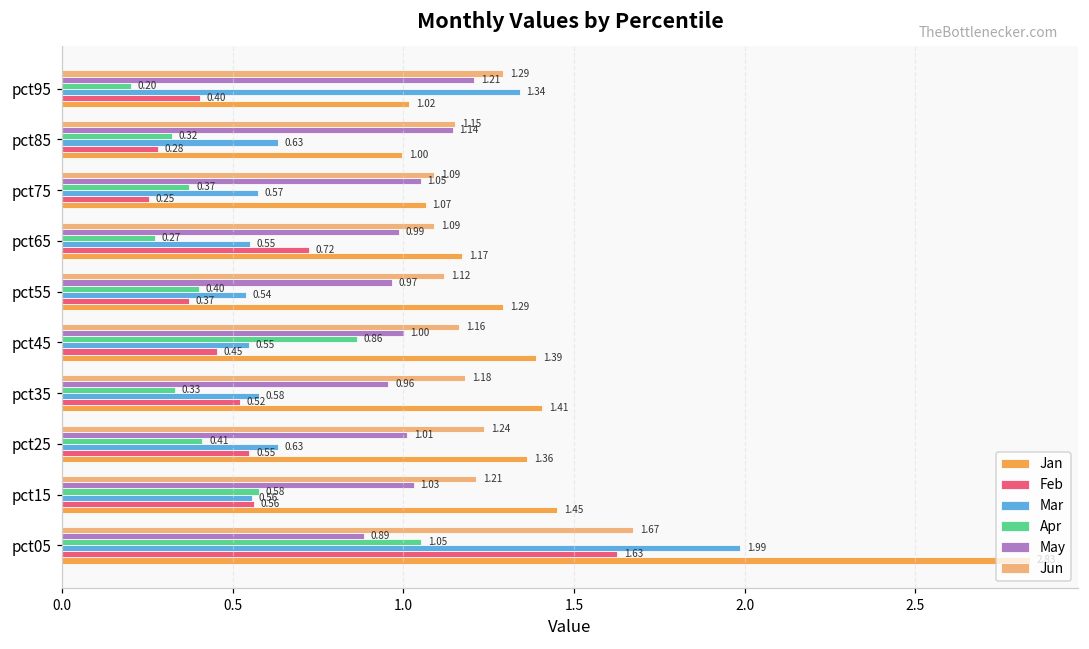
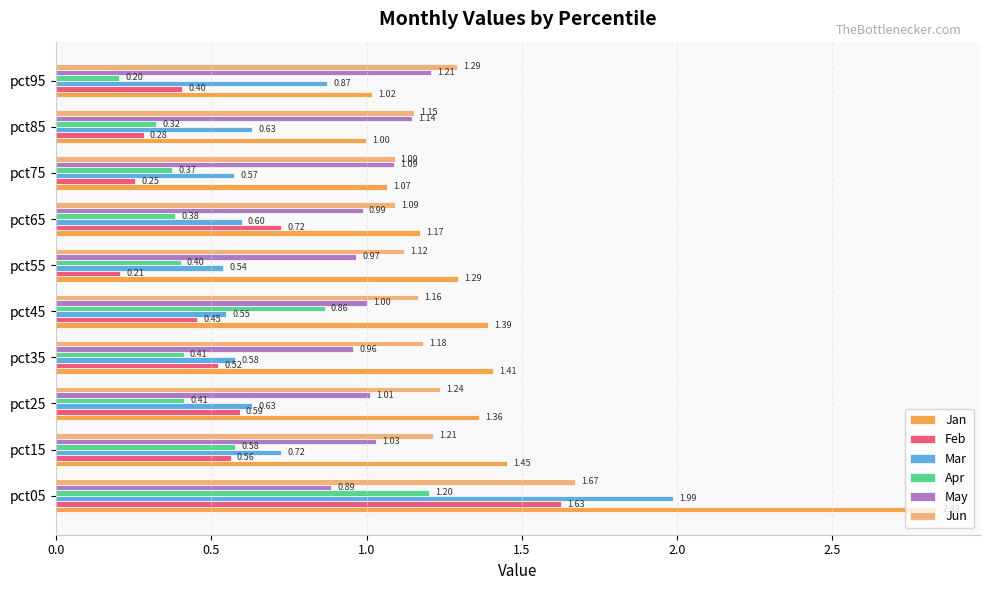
  {
    "Feb": {
      "pct95": 0.40,
      "pct85": 0.28,
      "pct75": 0.25,
      "pct65": 0.72,
-     "pct55": 0.37,
+     "pct55": 0.21,
      "pct45": 0.45,
      "pct35": 0.52,
-     "pct25": 0.55,
+     "pct25": 0.59,
      "pct15": 0.56,
      "pct05": 1.63
    },
    "Mar": {
-     "pct95": 1.34,
+     "pct95": 0.87,
      "pct85": 0.63,
      "pct75": 0.57,
-     "pct65": 0.55,
+     "pct65": 0.60,
      "pct55": 0.54,
      "pct45": 0.55,
      "pct35": 0.58,
      "pct25": 0.63,
-     "pct15": 0.56,
+     "pct15": 0.72,
      "pct05": 1.99
    },
    "Apr": {
      "pct95": 0.20,
      "pct85": 0.32,
      "pct75": 0.37,
-     "pct65": 0.27,
+     "pct65": 0.38,
      "pct55": 0.40,
      "pct45": 0.86,
-     "pct35": 0.33,
+     "pct35": 0.41,
      "pct25": 0.41,
      "pct15": 0.58,
-     "pct05": 1.05
+     "pct05": 1.20
    },
    "May": {
      "pct95": 1.21,
-     "pct75": 1.05,
+     "pct75": 1.09,
      "pct65": 0.99,
      "pct55": 0.97,
      "pct45": 1.00,
      "pct35": 0.96,
      "pct25": 1.01,
      "pct15": 1.03,
      "pct05": 0.89
    }
  }
